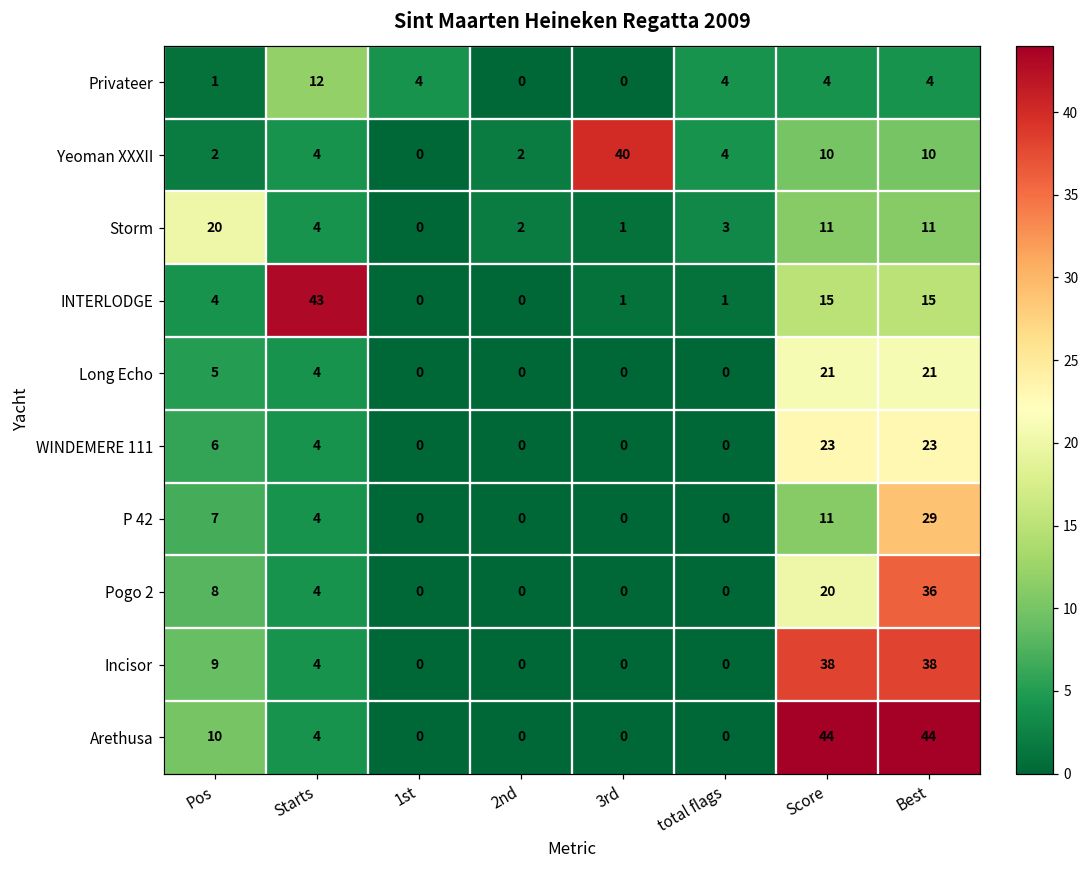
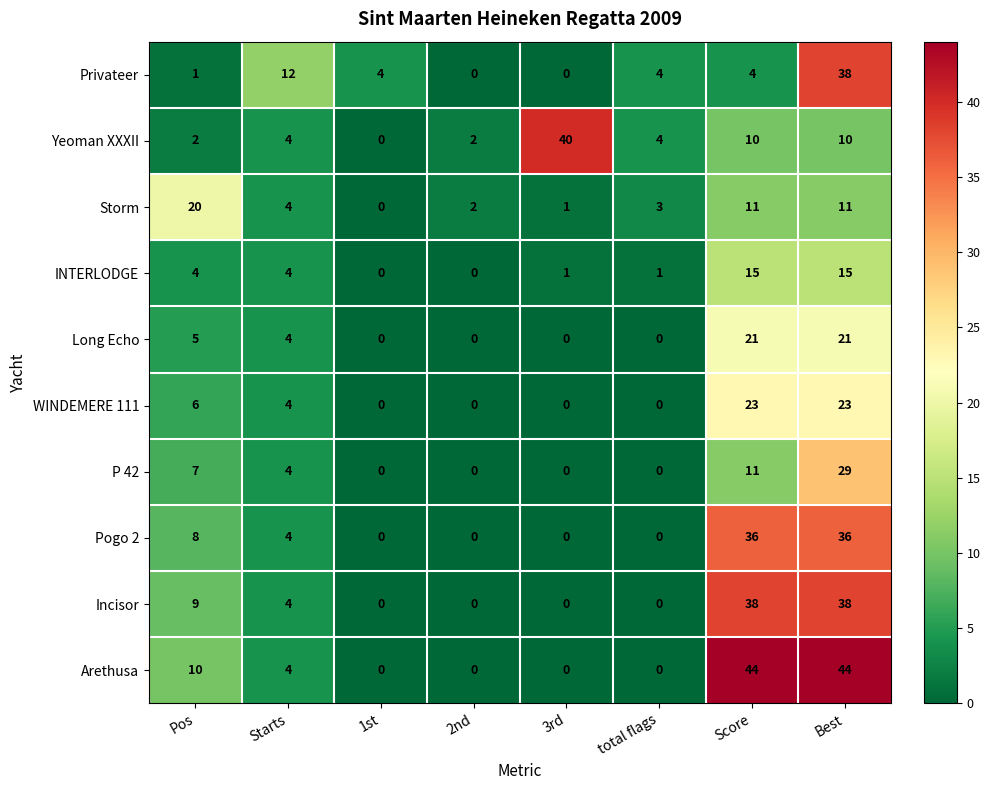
  {
    "Privateer": {
      "Pos": 1,
      "Starts": 12,
      "1st": 4,
      "2nd": 0,
      "3rd": 0,
      "total flags": 4,
      "Score": 4,
-     "Best": 4
+     "Best": 38
    },
    "Yeoman XXXII": {
      "Pos": 2,
      "Starts": 4,
      "1st": 0,
      "2nd": 2,
      "3rd": 40,
      "total flags": 4,
      "Score": 10,
      "Best": 10
    },
    "Storm": {
      "Pos": 20,
      "Starts": 4,
      "1st": 0,
      "2nd": 2,
      "3rd": 1,
      "total flags": 3,
      "Score": 11,
      "Best": 11
    },
    "INTERLODGE": {
      "Pos": 4,
-     "Starts": 43,
+     "Starts": 4,
      "1st": 0,
      "2nd": 0,
      "3rd": 1,
      "total flags": 1,
      "Score": 15,
      "Best": 15
    },
    "Long Echo": {
      "Pos": 5,
      "Starts": 4,
      "1st": 0,
      "2nd": 0,
      "3rd": 0,
      "total flags": 0,
      "Score": 21,
      "Best": 21
    },
    "WINDEMERE 111": {
      "Pos": 6,
      "Starts": 4,
      "1st": 0,
      "2nd": 0,
      "3rd": 0,
      "total flags": 0,
      "Score": 23,
      "Best": 23
    },
    "P 42": {
      "Pos": 7,
      "Starts": 4,
      "1st": 0,
      "2nd": 0,
      "3rd": 0,
      "total flags": 0,
      "Score": 11,
      "Best": 29
    },
    "Pogo 2": {
      "Pos": 8,
      "Starts": 4,
      "1st": 0,
      "2nd": 0,
      "3rd": 0,
      "total flags": 0,
-     "Score": 20,
+     "Score": 36,
      "Best": 36
    },
    "Incisor": {
      "Pos": 9,
      "Starts": 4,
      "1st": 0,
      "2nd": 0,
      "3rd": 0,
      "total flags": 0,
      "Score": 38,
      "Best": 38
    },
    "Arethusa": {
      "Pos": 10,
      "Starts": 4,
      "1st": 0,
      "2nd": 0,
      "3rd": 0,
      "total flags": 0,
      "Score": 44,
      "Best": 44
    }
  }
